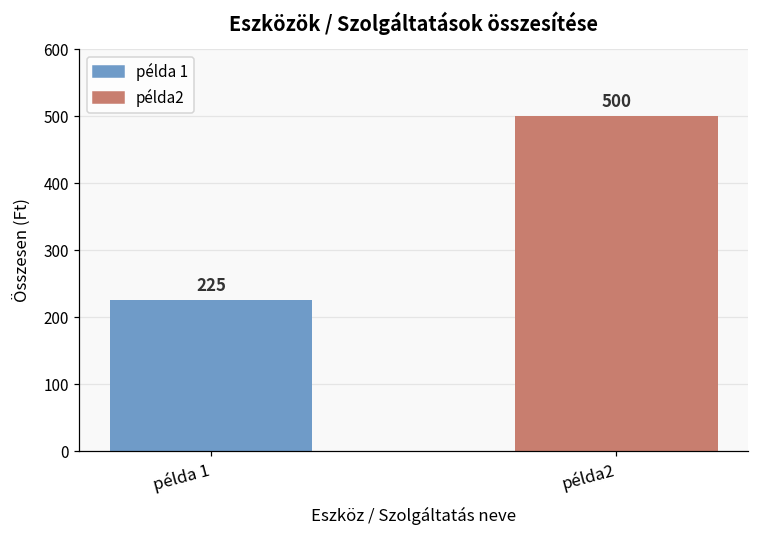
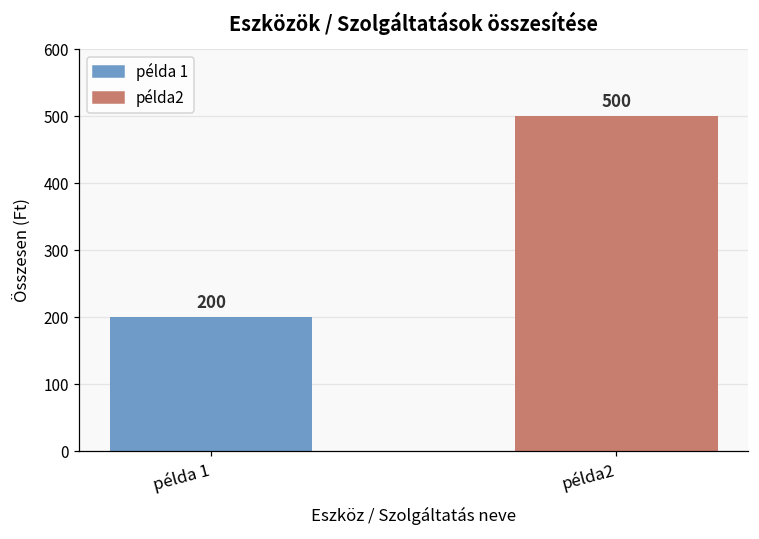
  {
-   "példa 1": 225,
+   "példa 1": 200,
    "példa2": 500
  }
